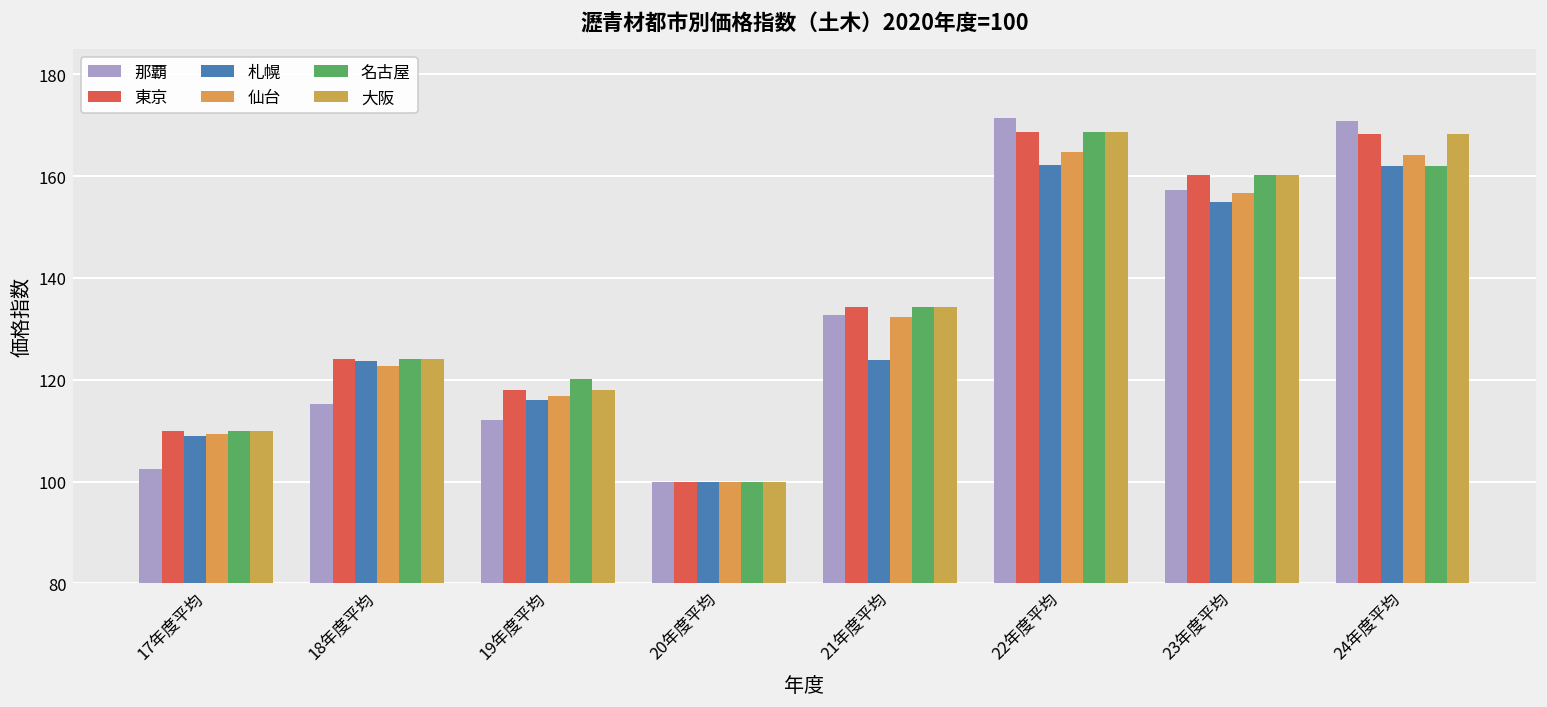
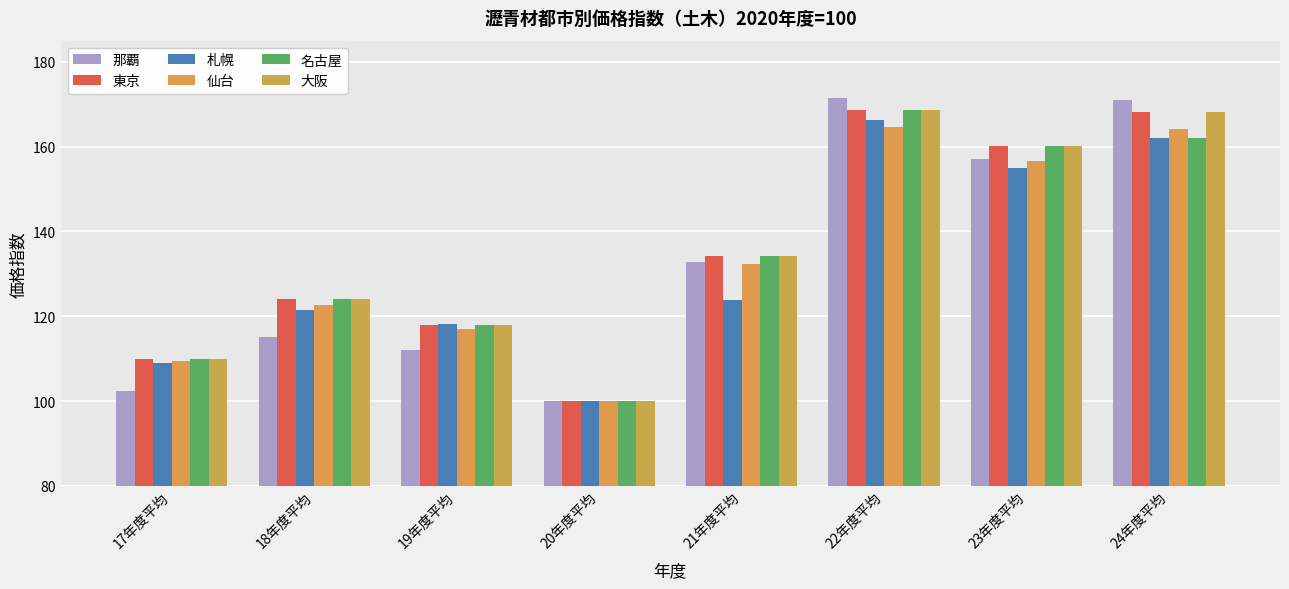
  {
    "那覇": {
      "17年度平均": 102,
      "18年度平均": 115,
      "19年度平均": 112,
      "20年度平均": 100,
      "21年度平均": 133,
      "22年度平均": 171,
      "23年度平均": 157,
      "24年度平均": 171
    },
    "東京": {
      "17年度平均": 110,
      "18年度平均": 124,
      "19年度平均": 118,
      "20年度平均": 100,
      "21年度平均": 134,
      "22年度平均": 169,
      "23年度平均": 160,
      "24年度平均": 168
    },
    "札幌": {
      "17年度平均": 109,
-     "18年度平均": 124,
-     "19年度平均": 116,
+     "18年度平均": 122,
+     "19年度平均": 118,
      "20年度平均": 100,
      "21年度平均": 124,
-     "22年度平均": 162,
+     "22年度平均": 166,
      "23年度平均": 155,
      "24年度平均": 162
    },
    "名古屋": {
      "17年度平均": 110,
      "18年度平均": 124,
-     "19年度平均": 120,
+     "19年度平均": 118,
      "20年度平均": 100,
      "21年度平均": 134,
      "22年度平均": 169,
      "23年度平均": 160,
      "24年度平均": 162
    }
  }
